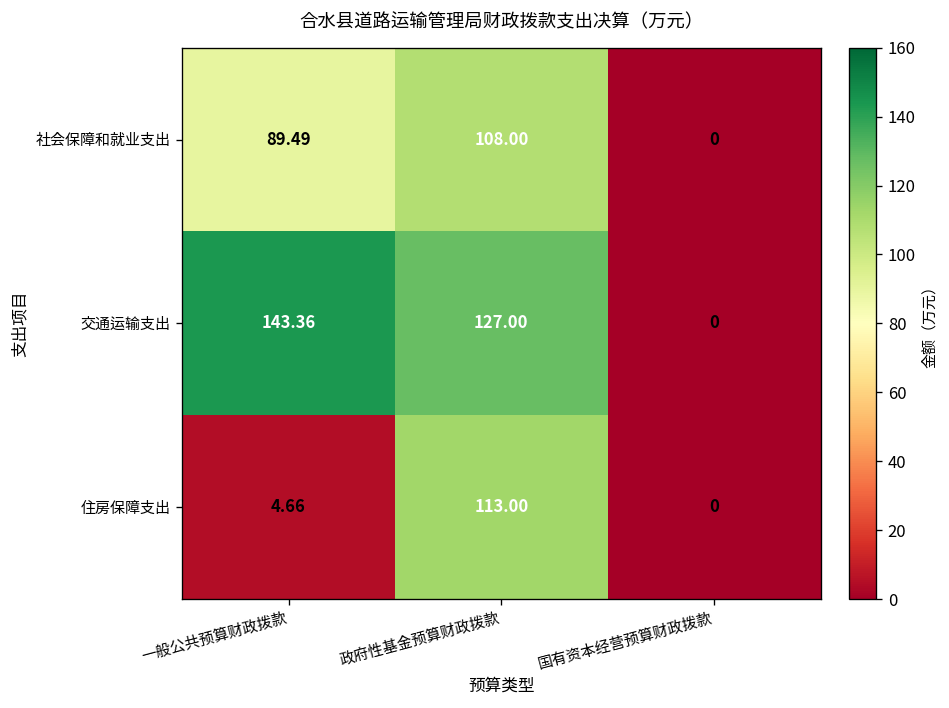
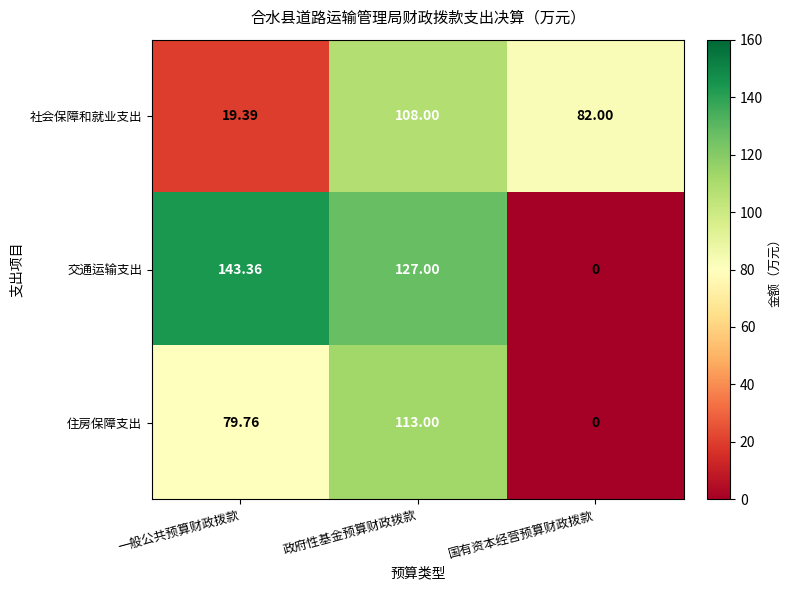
  {
    "社会保障和就业支出": {
-     "一般公共预算财政拨款": 89.49,
+     "一般公共预算财政拨款": 19.39,
      "政府性基金预算财政拨款": 108.00,
-     "国有资本经营预算财政拨款": 0
+     "国有资本经营预算财政拨款": 82.00
    },
    "交通运输支出": {
      "一般公共预算财政拨款": 143.36,
      "政府性基金预算财政拨款": 127.00,
      "国有资本经营预算财政拨款": 0
    },
    "住房保障支出": {
-     "一般公共预算财政拨款": 4.66,
+     "一般公共预算财政拨款": 79.76,
      "政府性基金预算财政拨款": 113.00,
      "国有资本经营预算财政拨款": 0
    }
  }
